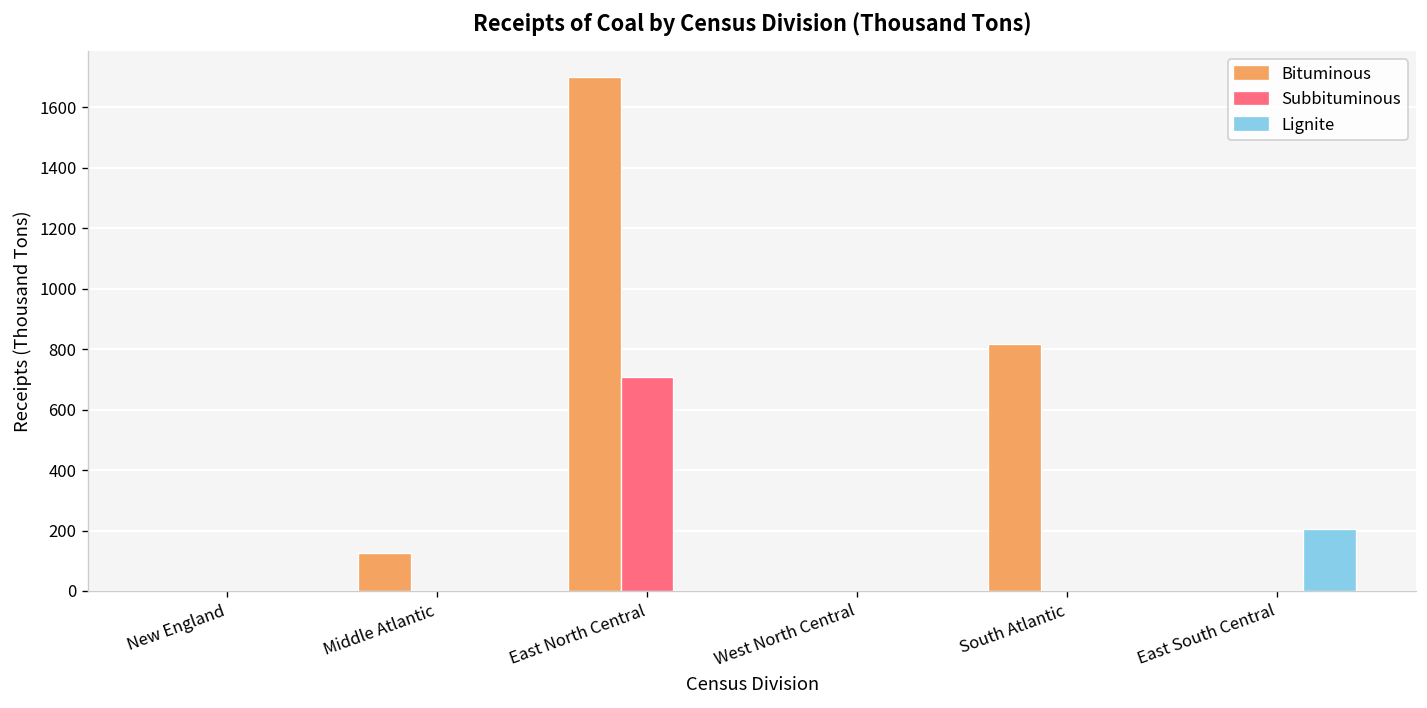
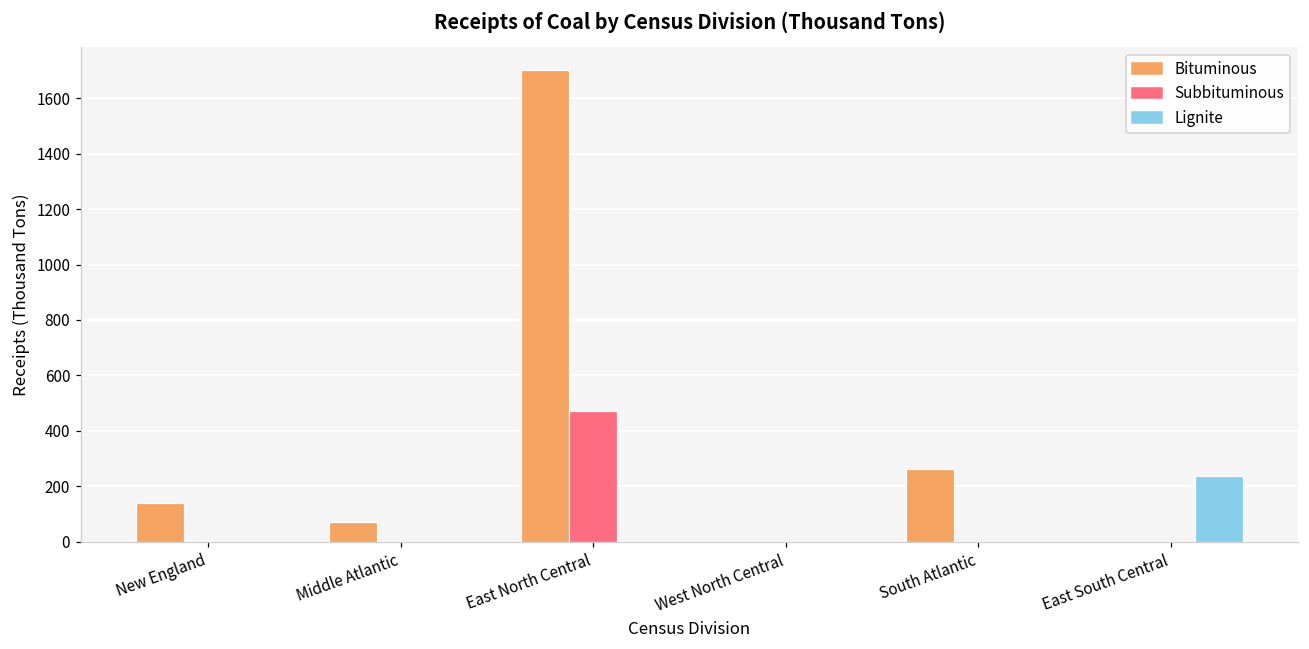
  {
    "Bituminous": {
-     "New England": 0,
-     "Middle Atlantic": 130,
+     "New England": 140,
+     "Middle Atlantic": 70,
      "East North Central": 1700,
      "West North Central": 0,
-     "South Atlantic": 820,
+     "South Atlantic": 260,
      "East South Central": 0
    },
    "Subbituminous": {
      "New England": 0,
      "Middle Atlantic": 0,
-     "East North Central": 710,
+     "East North Central": 470,
      "West North Central": 0,
      "South Atlantic": 0,
      "East South Central": 0
    },
    "Lignite": {
      "New England": 0,
      "Middle Atlantic": 0,
      "East North Central": 0,
      "West North Central": 0,
      "South Atlantic": 0,
-     "East South Central": 210
+     "East South Central": 240
    }
  }
